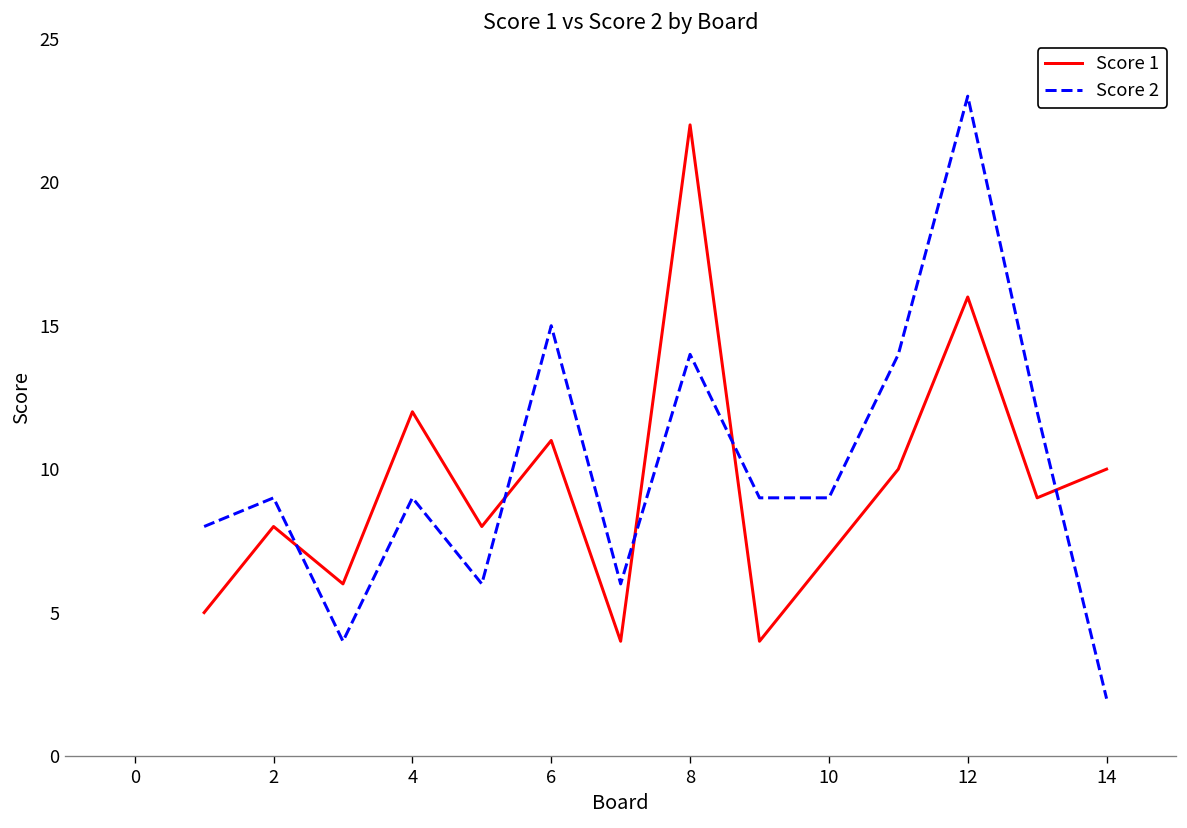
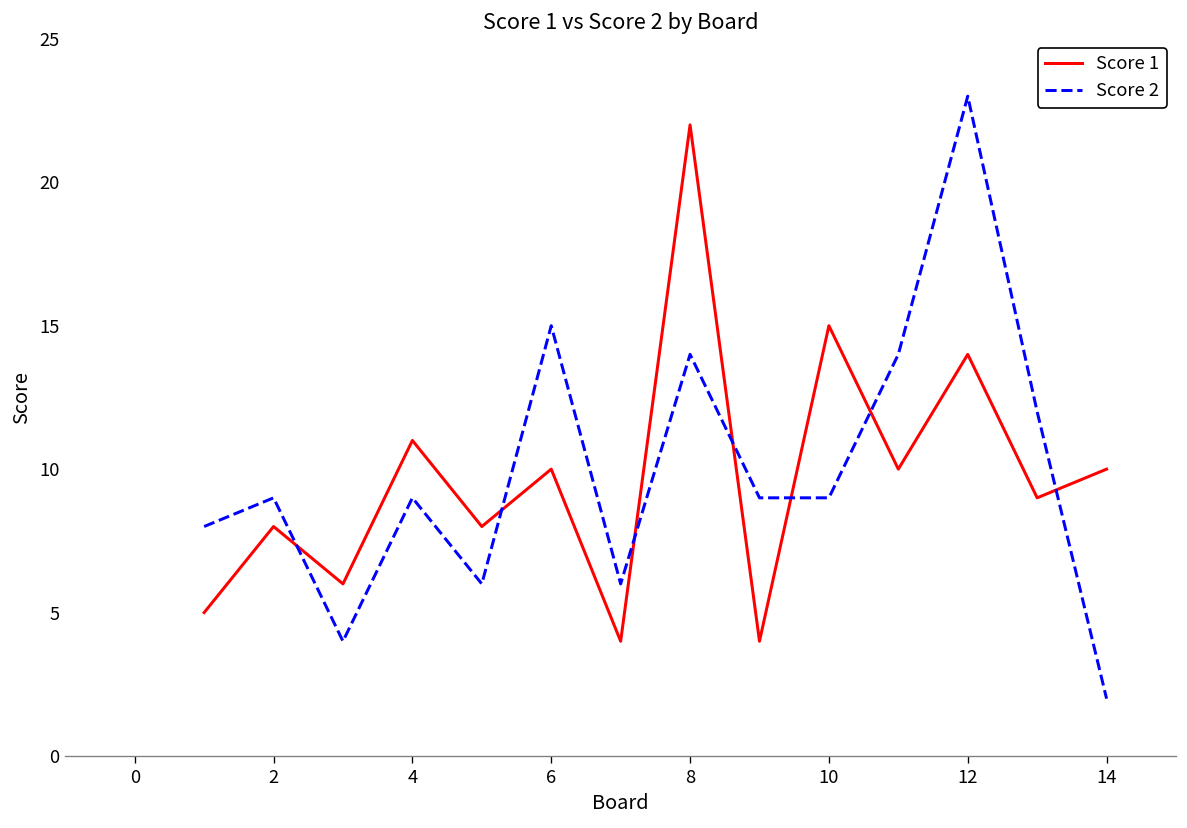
  {
    "Score 1": {
      "2": 8,
-     "4": 12,
-     "6": 11,
+     "4": 11,
+     "6": 10,
      "8": 22,
-     "10": 7,
-     "12": 16,
+     "10": 15,
+     "12": 14,
      "14": 10
    },
    "Score 2": {
      "2": 9,
      "4": 9,
      "6": 15,
      "8": 14,
      "10": 9,
      "12": 23,
      "14": 2
    }
  }
